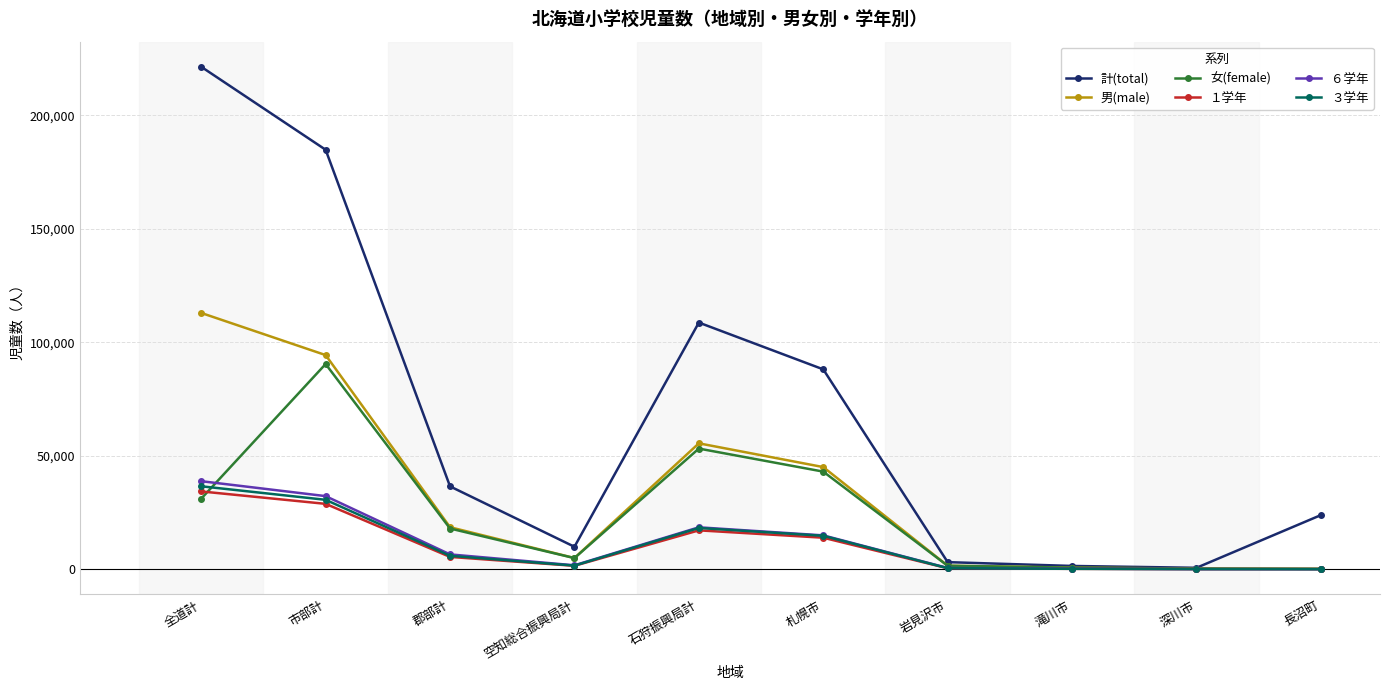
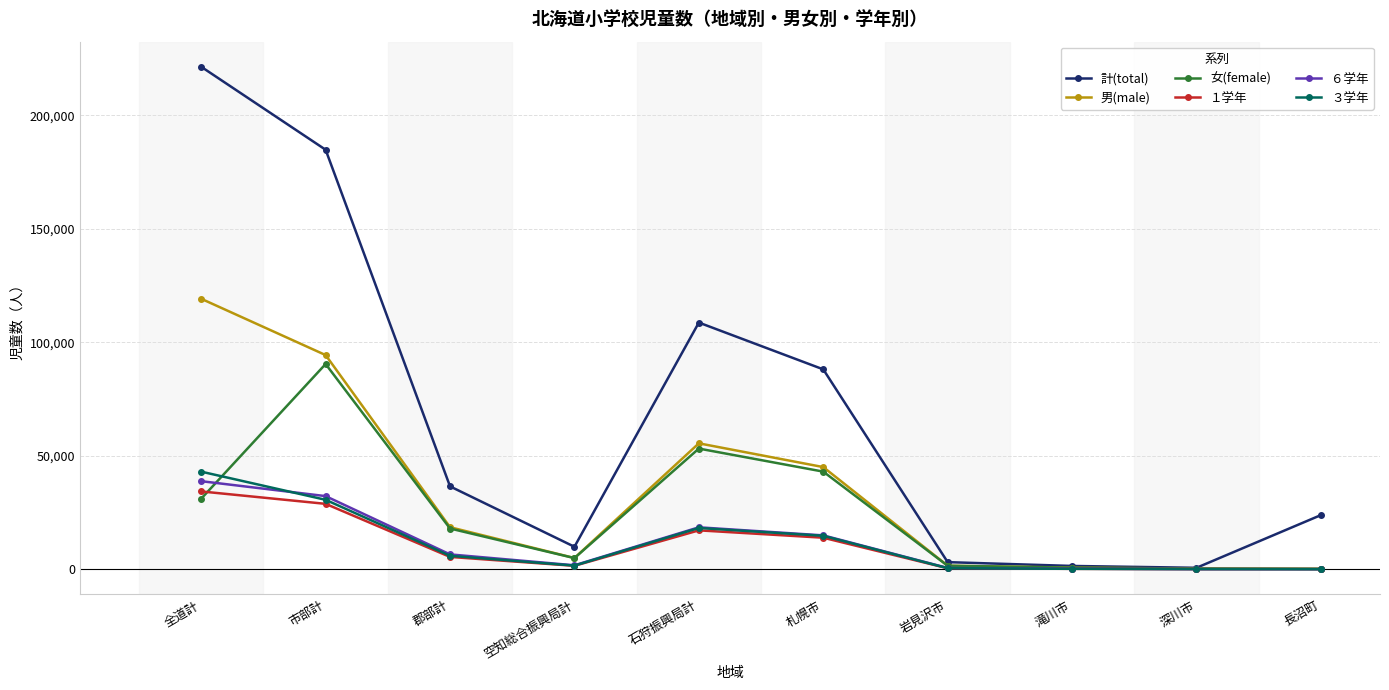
  {
    "計(total)": {
      "全道計": "221,000",
      "市部計": "185,000",
      "郡部計": "37,000",
      "空知総合振興局計": "10,000",
      "石狩振興局計": "109,000",
      "札幌市": "88,000",
      "岩見沢市": "3,000",
      "長沼町": "24,000"
    },
    "男(male)": {
-     "全道計": "113,000",
+     "全道計": "119,000",
      "市部計": "94,000",
      "石狩振興局計": "56,000",
      "札幌市": "45,000"
    },
    "女(female)": {
      "全道計": "31,000",
      "市部計": "90,000",
      "石狩振興局計": "53,000",
      "札幌市": "43,000"
    },
    "１学年": {
      "全道計": "34,000",
      "市部計": "29,000"
    },
    "６学年": {
      "全道計": "39,000",
      "市部計": "32,000"
    },
    "３学年": {
-     "全道計": "37,000",
+     "全道計": "43,000",
      "市部計": "31,000"
    }
  }
